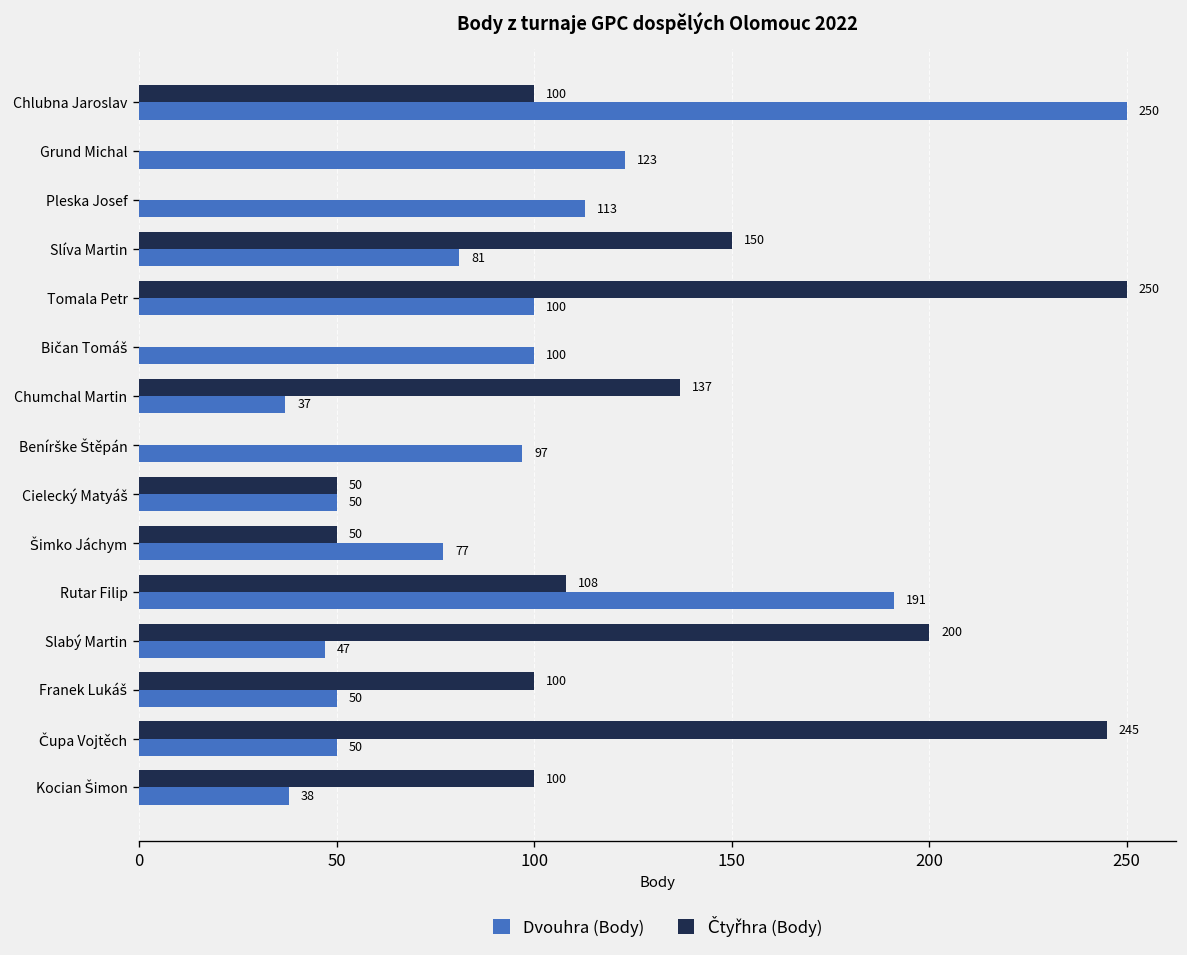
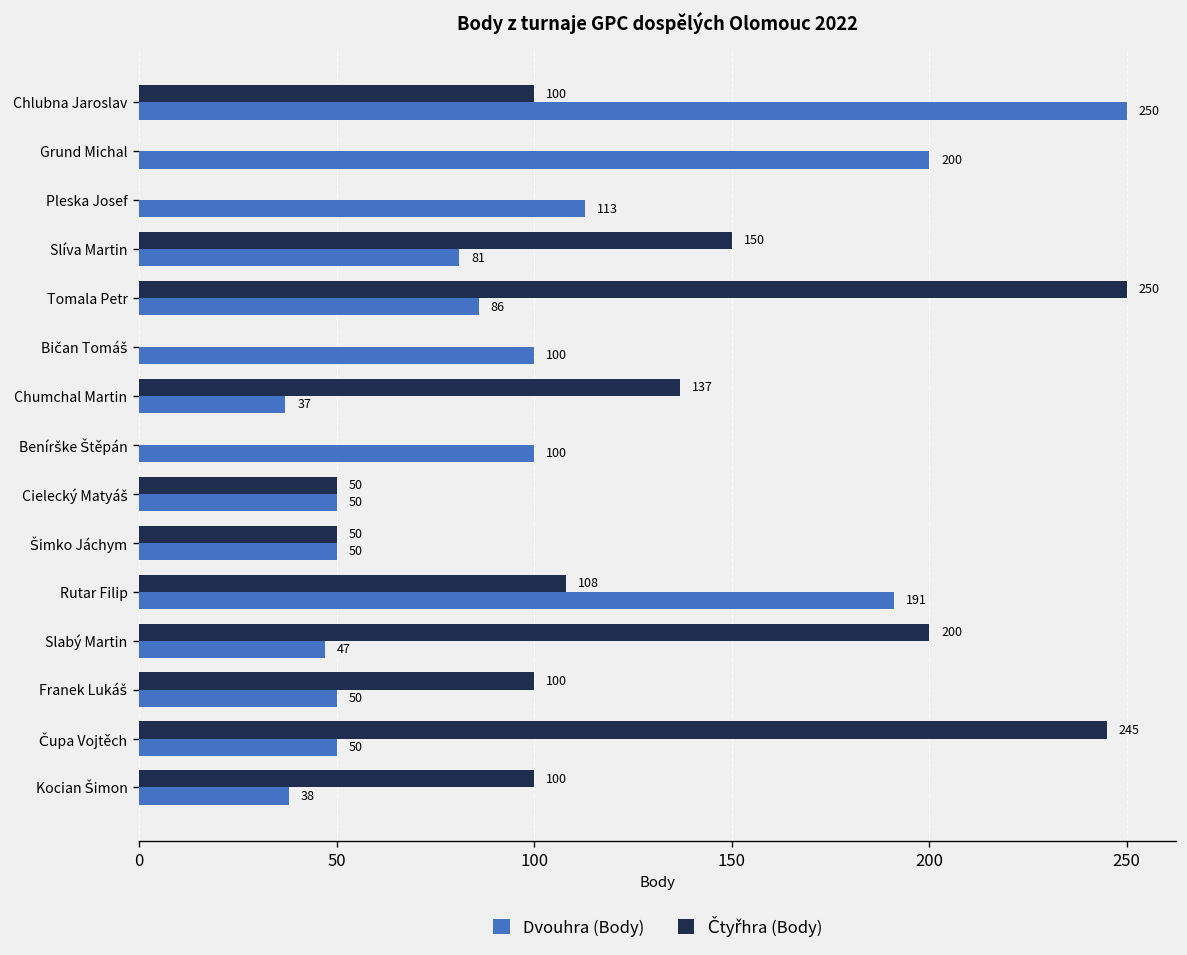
  {
    "Dvouhra (Body)": {
      "Chlubna Jaroslav": 250,
-     "Grund Michal": 123,
+     "Grund Michal": 200,
      "Pleska Josef": 113,
      "Slíva Martin": 81,
-     "Tomala Petr": 100,
+     "Tomala Petr": 86,
      "Bičan Tomáš": 100,
      "Chumchal Martin": 37,
-     "Benírške Štěpán": 97,
+     "Benírške Štěpán": 100,
      "Cielecký Matyáš": 50,
-     "Šimko Jáchym": 77,
+     "Šimko Jáchym": 50,
      "Rutar Filip": 191,
      "Slabý Martin": 47,
      "Franek Lukáš": 50,
      "Čupa Vojtěch": 50,
      "Kocian Šimon": 38
    },
    "Čtyřhra (Body)": {
      "Chlubna Jaroslav": 100,
      "Slíva Martin": 150,
      "Tomala Petr": 250,
      "Chumchal Martin": 137,
      "Cielecký Matyáš": 50,
      "Šimko Jáchym": 50,
      "Rutar Filip": 108,
      "Slabý Martin": 200,
      "Franek Lukáš": 100,
      "Čupa Vojtěch": 245,
      "Kocian Šimon": 100
    }
  }
